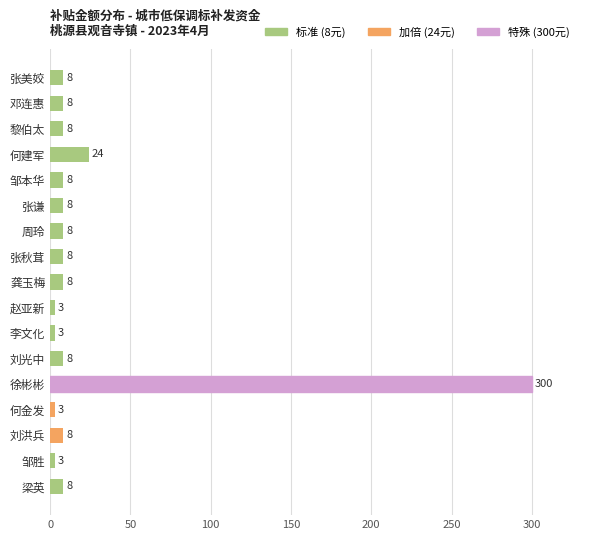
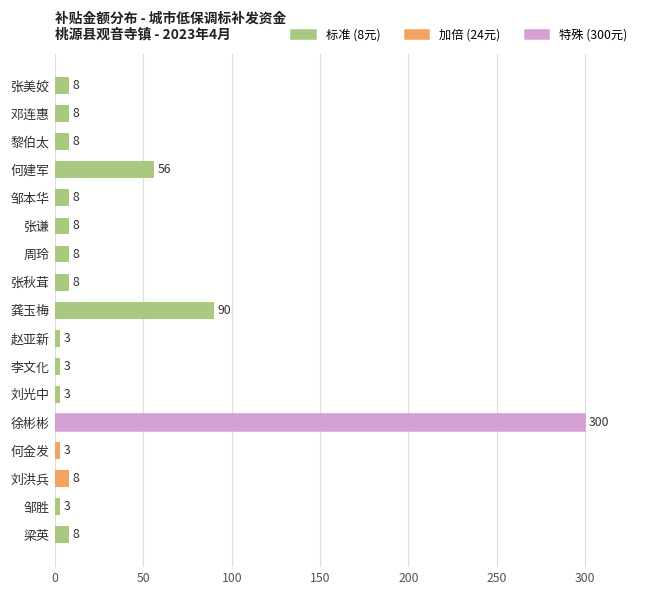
  {
    "张美姣": 8,
    "邓连惠": 8,
    "黎伯太": 8,
-   "何建军": 24,
+   "何建军": 56,
    "邹本华": 8,
    "张谦": 8,
    "周玲": 8,
    "张秋茸": 8,
-   "龚玉梅": 8,
+   "龚玉梅": 90,
    "赵亚新": 3,
    "李文化": 3,
-   "刘光中": 8,
+   "刘光中": 3,
    "徐彬彬": 300,
    "何金发": 3,
    "刘洪兵": 8,
    "邹胜": 3,
    "梁英": 8
  }
